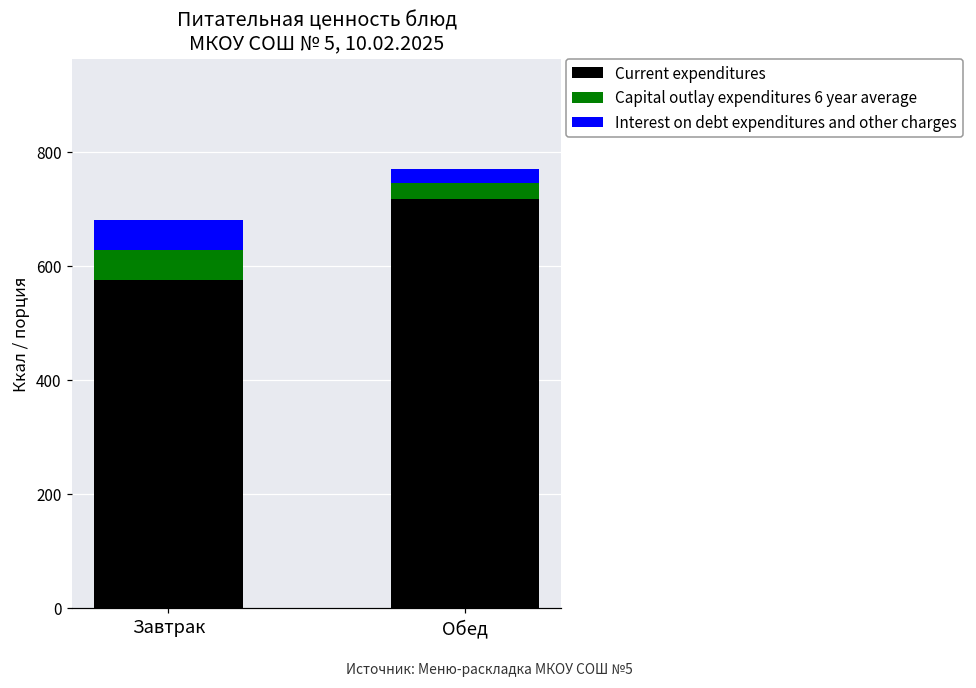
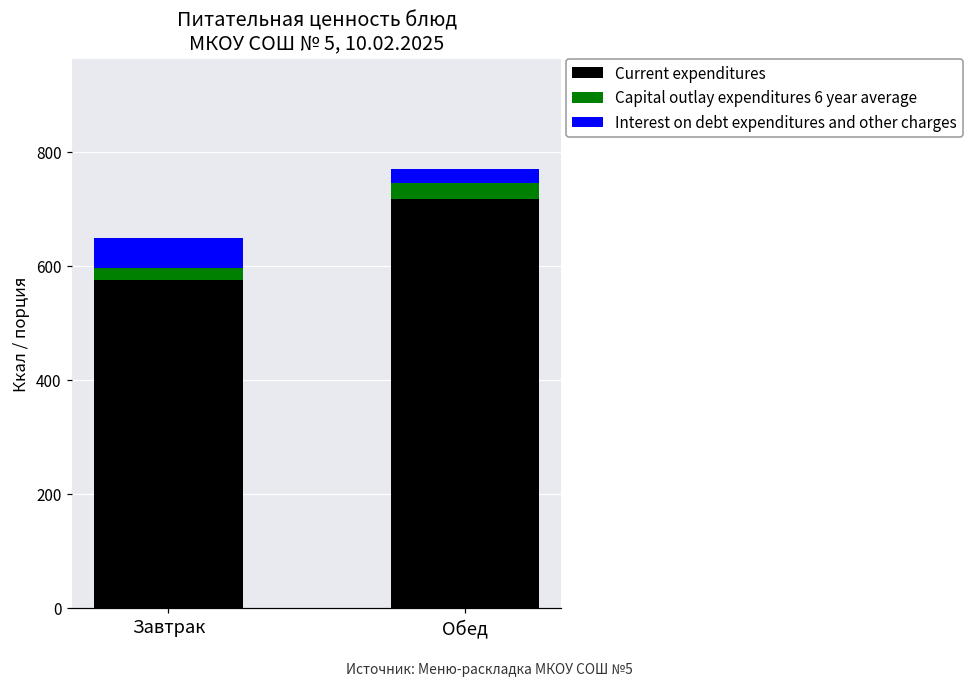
  {
    "Current expenditures": {
      "Завтрак": 580,
      "Обед": 720
    },
    "Capital outlay expenditures 6 year average": {
-     "Завтрак": 50,
+     "Завтрак": 20,
      "Обед": 30
    },
    "Interest on debt expenditures and other charges": {
      "Завтрак": 50,
      "Обед": 30
    }
  }
